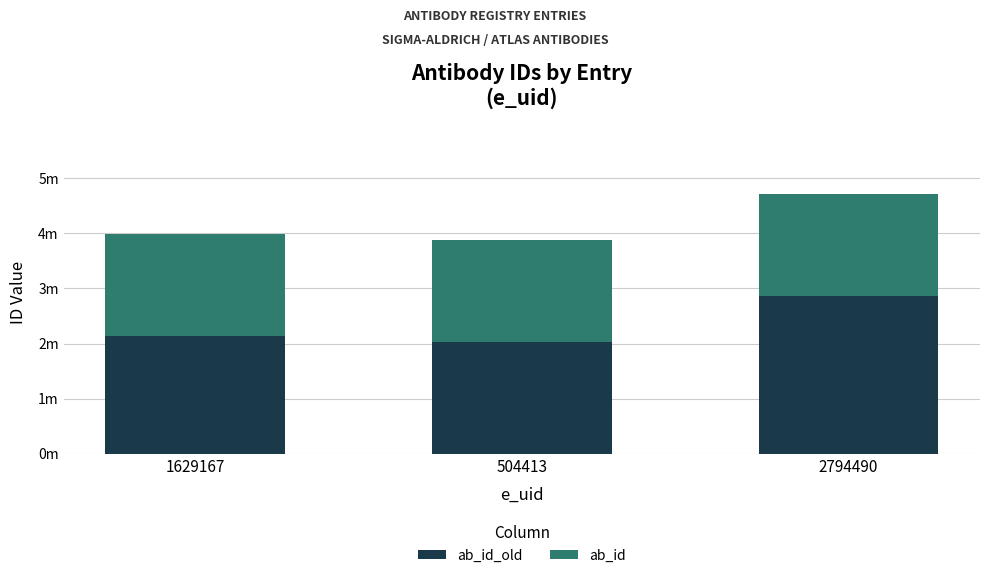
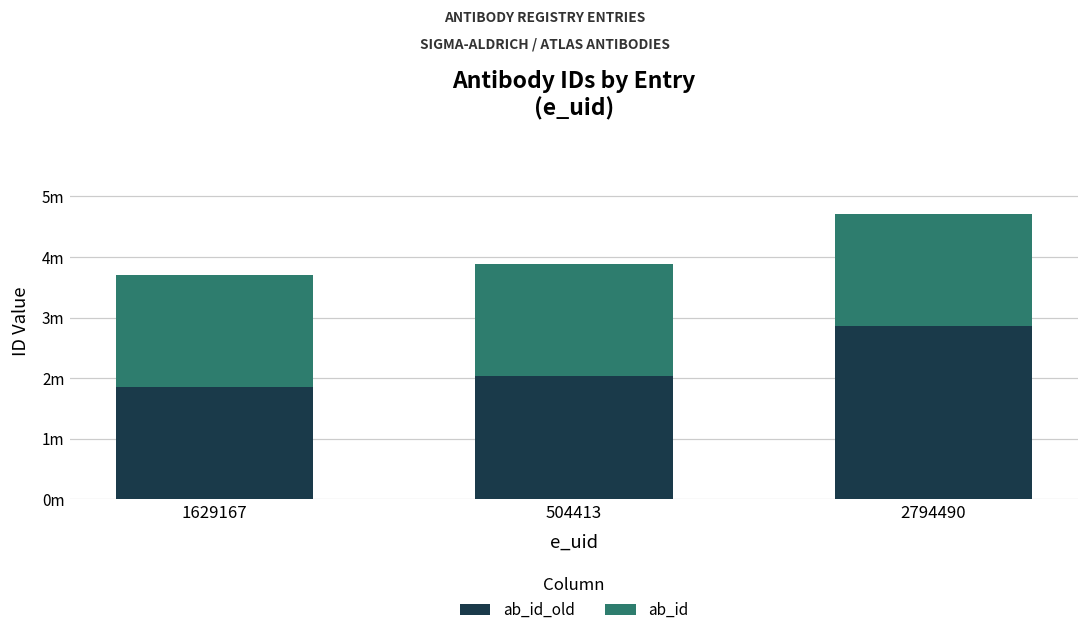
  {
    "ab_id_old": {
-     "1629167": "2.1m",
+     "1629167": "1.8m",
      "504413": "2.0m",
      "2794490": "2.9m"
    },
    "ab_id": {
      "1629167": "1.8m",
      "504413": "1.8m",
      "2794490": "1.8m"
    }
  }
